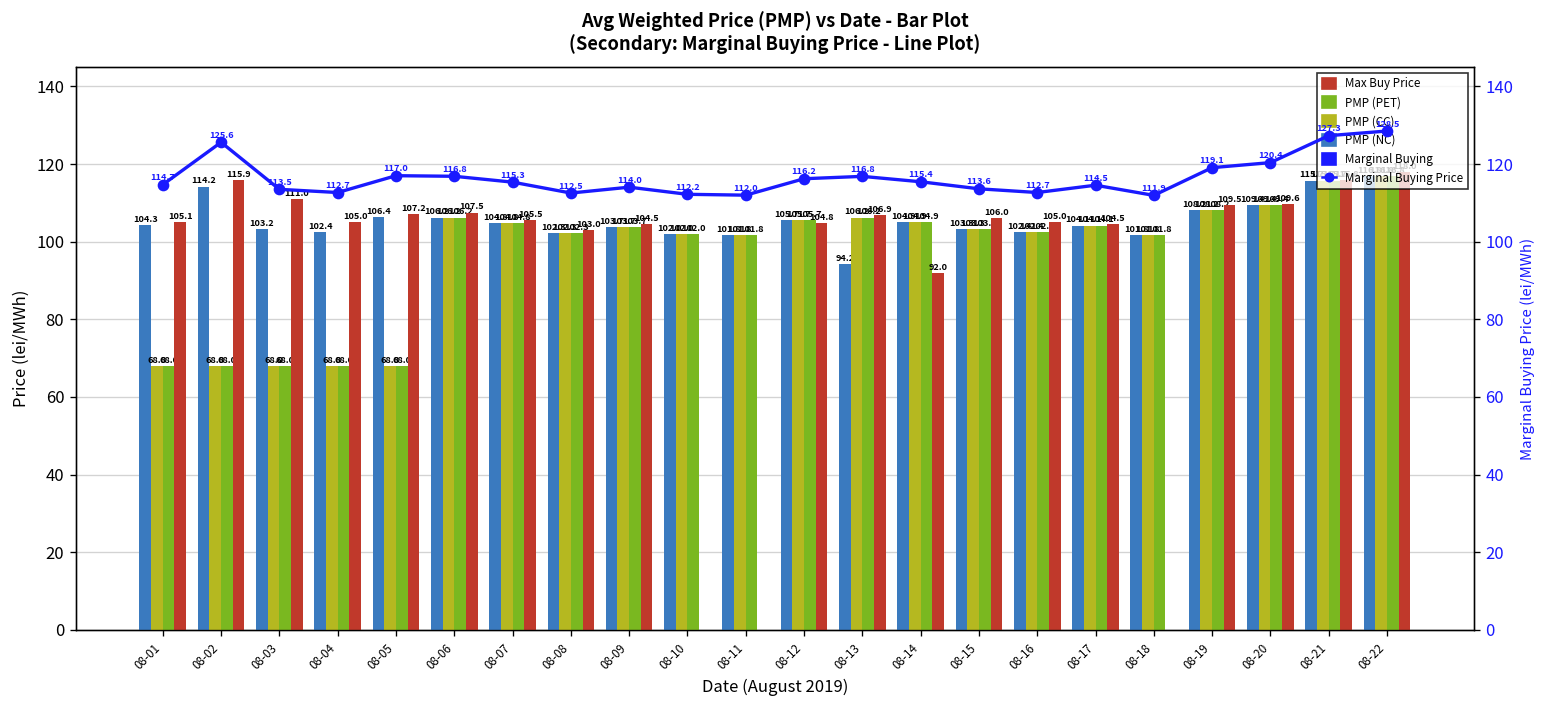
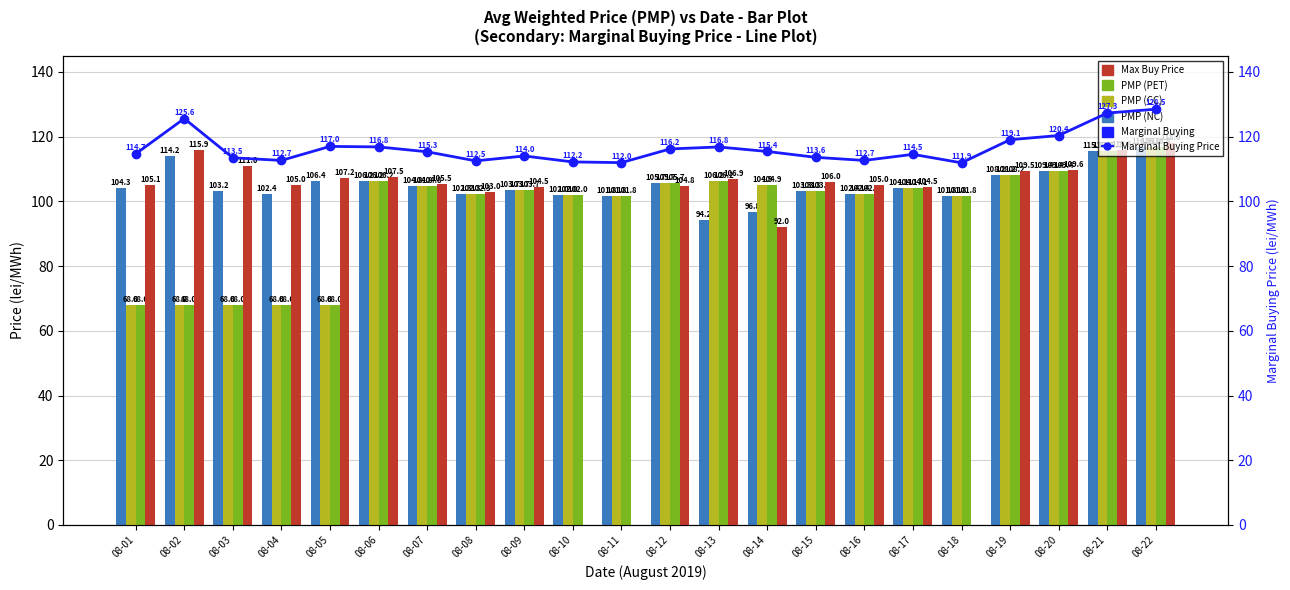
  {
    "PMP (NC)": {
      "08-01": 104.3,
      "08-02": 114.2,
      "08-03": 103.2,
      "08-04": 102.4,
      "08-05": 106.4,
      "08-13": 94.2,
-     "08-14": 104.9
+     "08-14": 96.8
    },
    "Max Buy Price": {
      "08-01": 105.1,
      "08-02": 115.9,
      "08-03": 111.0,
      "08-04": 105.0,
      "08-05": 107.2,
      "08-14": 92.0,
      "08-15": 106.0,
      "08-16": 105.0
    }
  }
